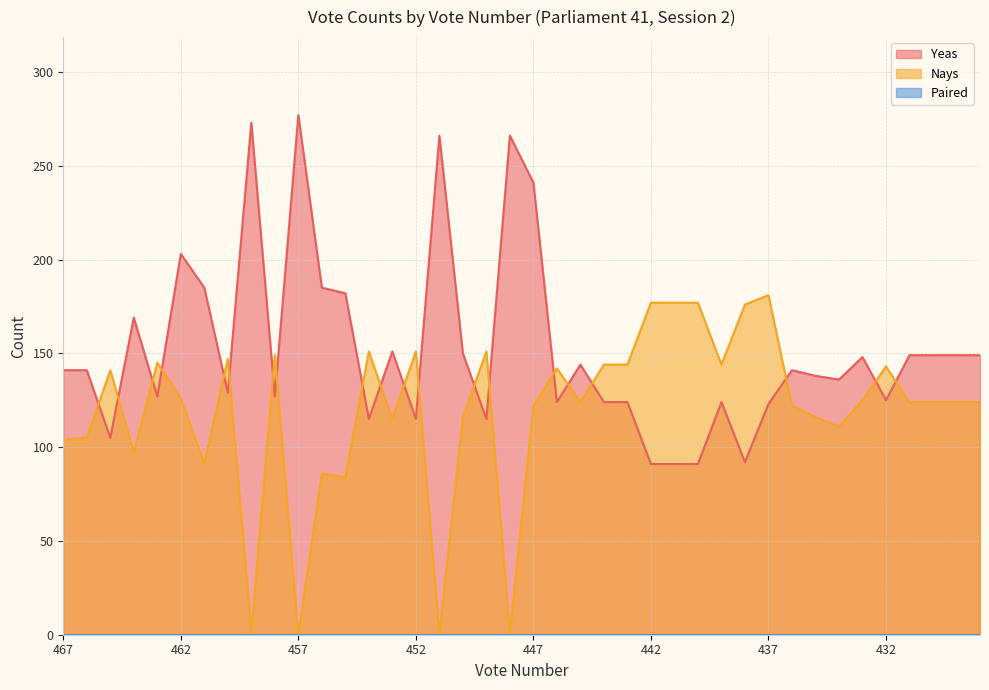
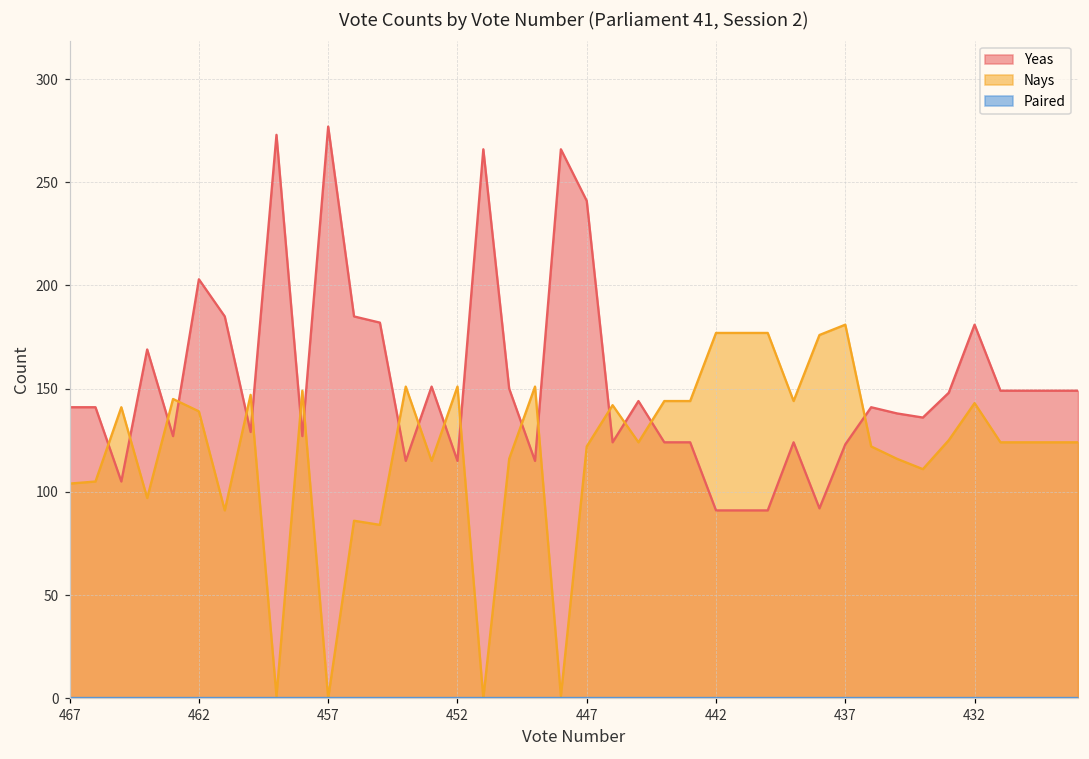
  {
    "Yeas": {
      "467": 141,
      "462": 203,
      "457": 277,
      "452": 115,
      "447": 241,
      "442": 91,
      "437": 123,
-     "432": 125
+     "432": 181
    },
    "Nays": {
      "467": 104,
-     "462": 126,
+     "462": 139,
      "452": 151,
      "447": 122,
      "442": 177,
      "437": 181,
      "432": 143
    },
    "Paired": {
      "467": 0,
      "462": 0,
      "452": 0,
      "447": 0,
      "442": 0,
      "437": 0,
      "432": 0
    }
  }
